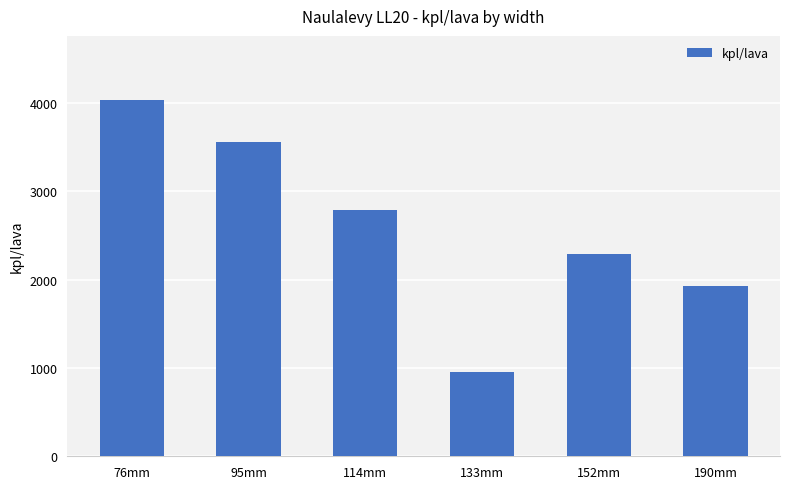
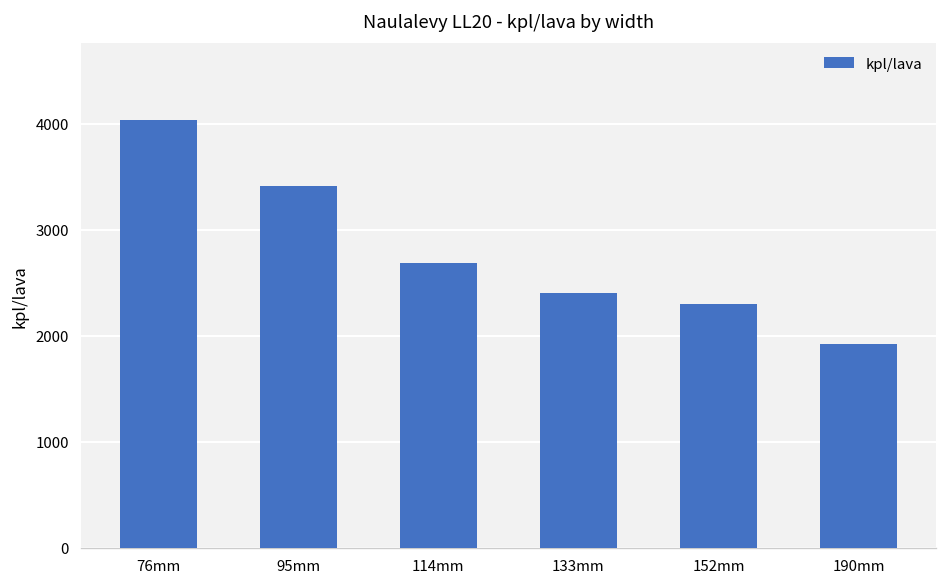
  {
    "76mm": 4000,
-   "95mm": 3600,
-   "114mm": 2800,
-   "133mm": 1000,
+   "95mm": 3400,
+   "114mm": 2700,
+   "133mm": 2400,
    "152mm": 2300,
    "190mm": 1900
  }
